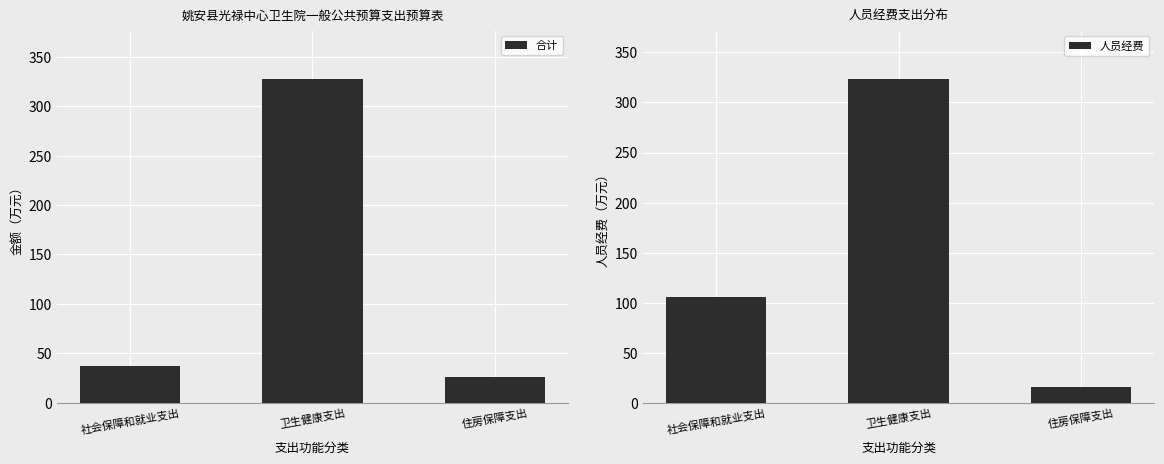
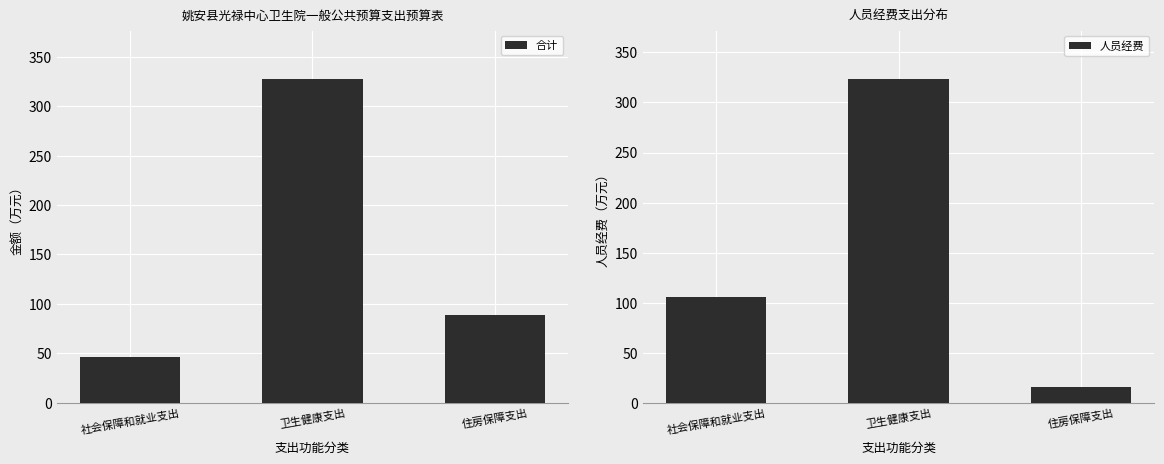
  {
    "姚安县光禄中心卫生院一般公共预算支出预算表": {
-     "社会保障和就业支出": 40,
+     "社会保障和就业支出": 50,
      "卫生健康支出": 330,
-     "住房保障支出": 30
+     "住房保障支出": 90
    },
    "人员经费支出分布": {
      "社会保障和就业支出": 105,
      "卫生健康支出": 323,
      "住房保障支出": 16
    }
  }
